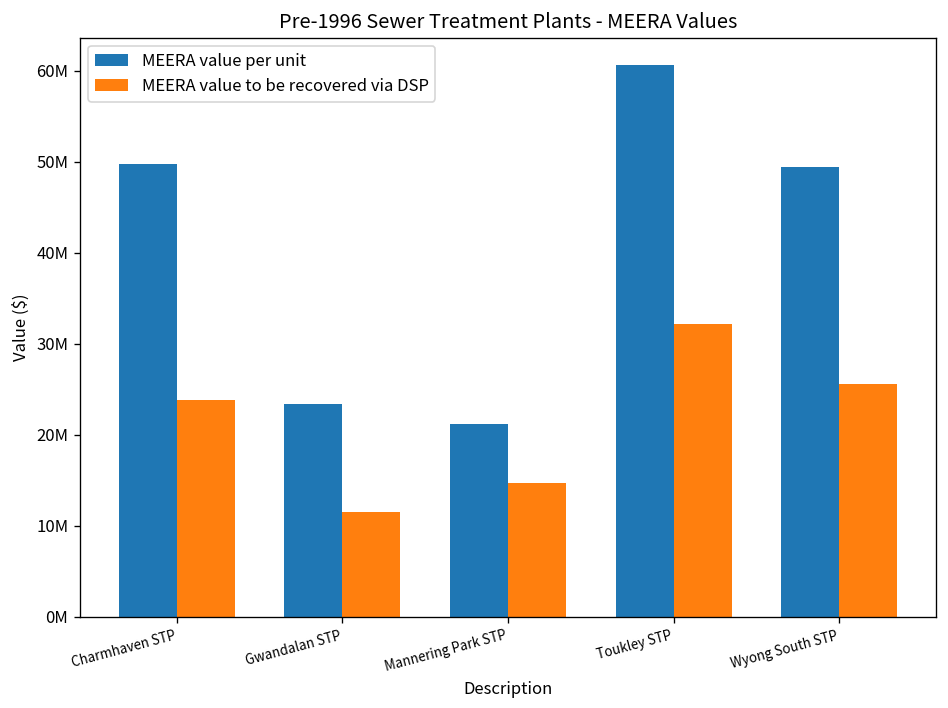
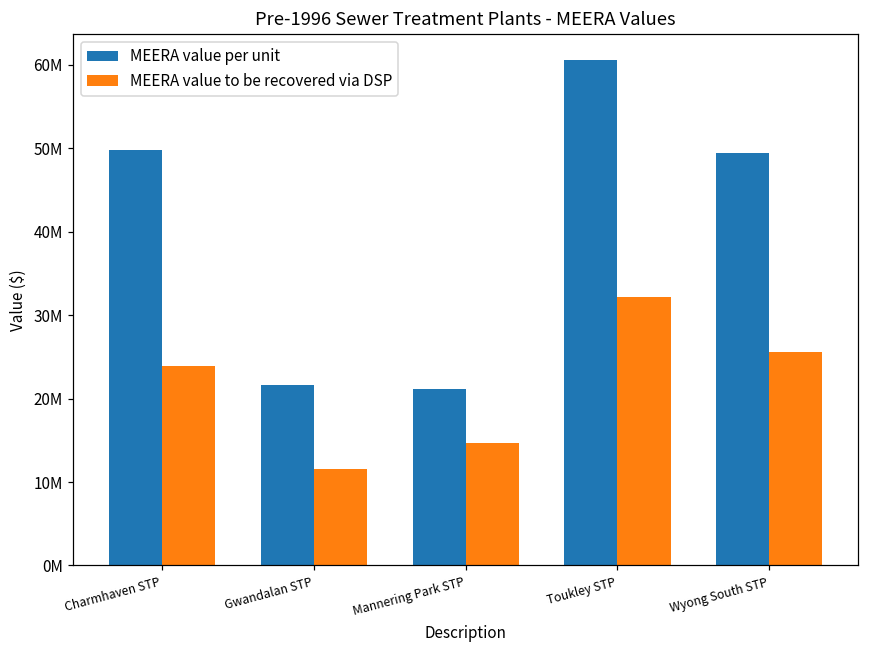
  {
    "MEERA value per unit": {
      "Charmhaven STP": 50000000,
-     "Gwandalan STP": 23000000,
+     "Gwandalan STP": 22000000,
      "Mannering Park STP": 21000000,
      "Toukley STP": 61000000,
      "Wyong South STP": 49000000
    },
    "MEERA value to be recovered via DSP": {
      "Charmhaven STP": 24000000,
      "Gwandalan STP": 12000000,
      "Mannering Park STP": 15000000,
      "Toukley STP": 32000000,
      "Wyong South STP": 26000000
    }
  }
